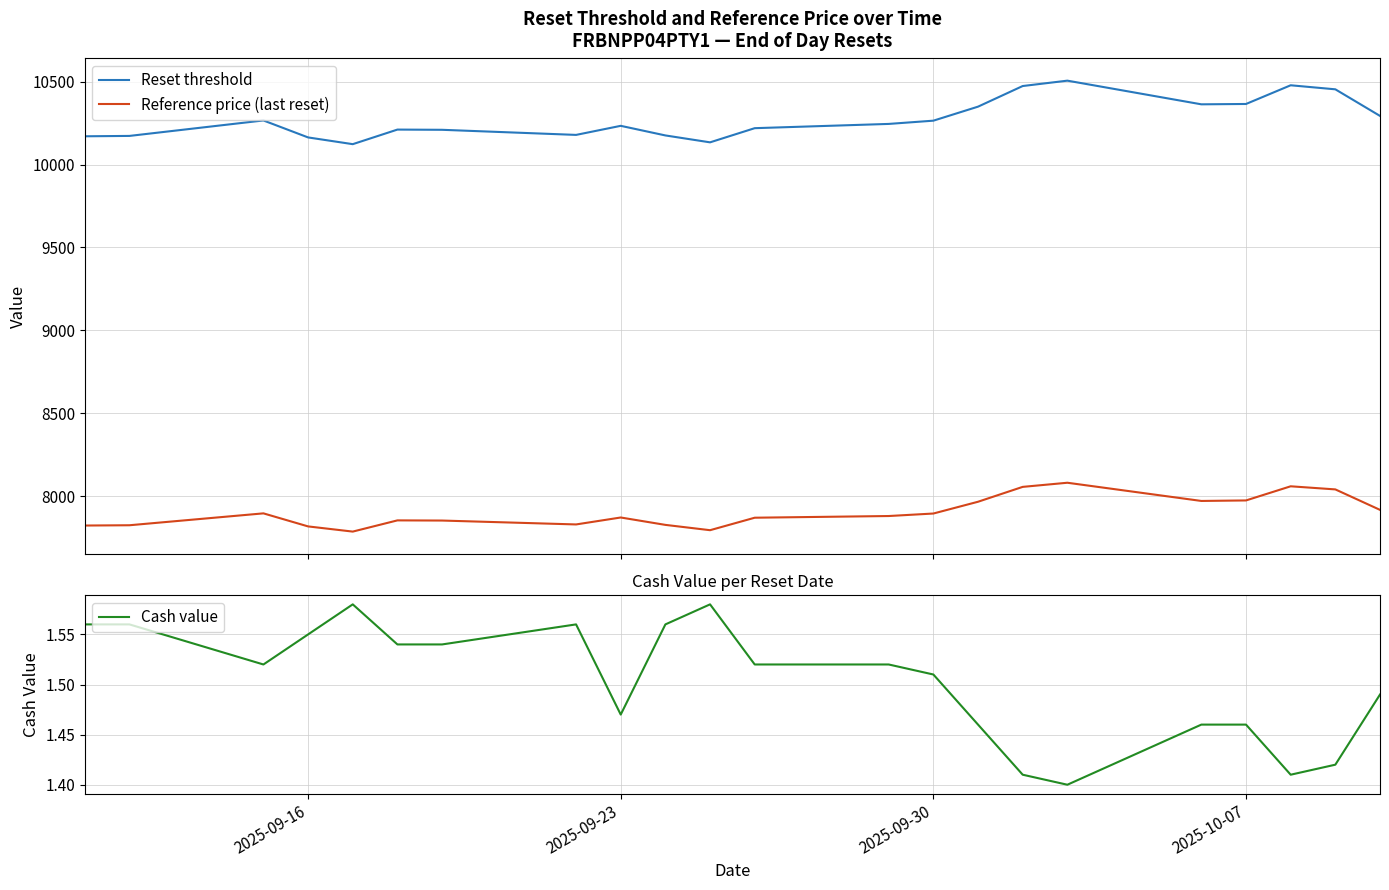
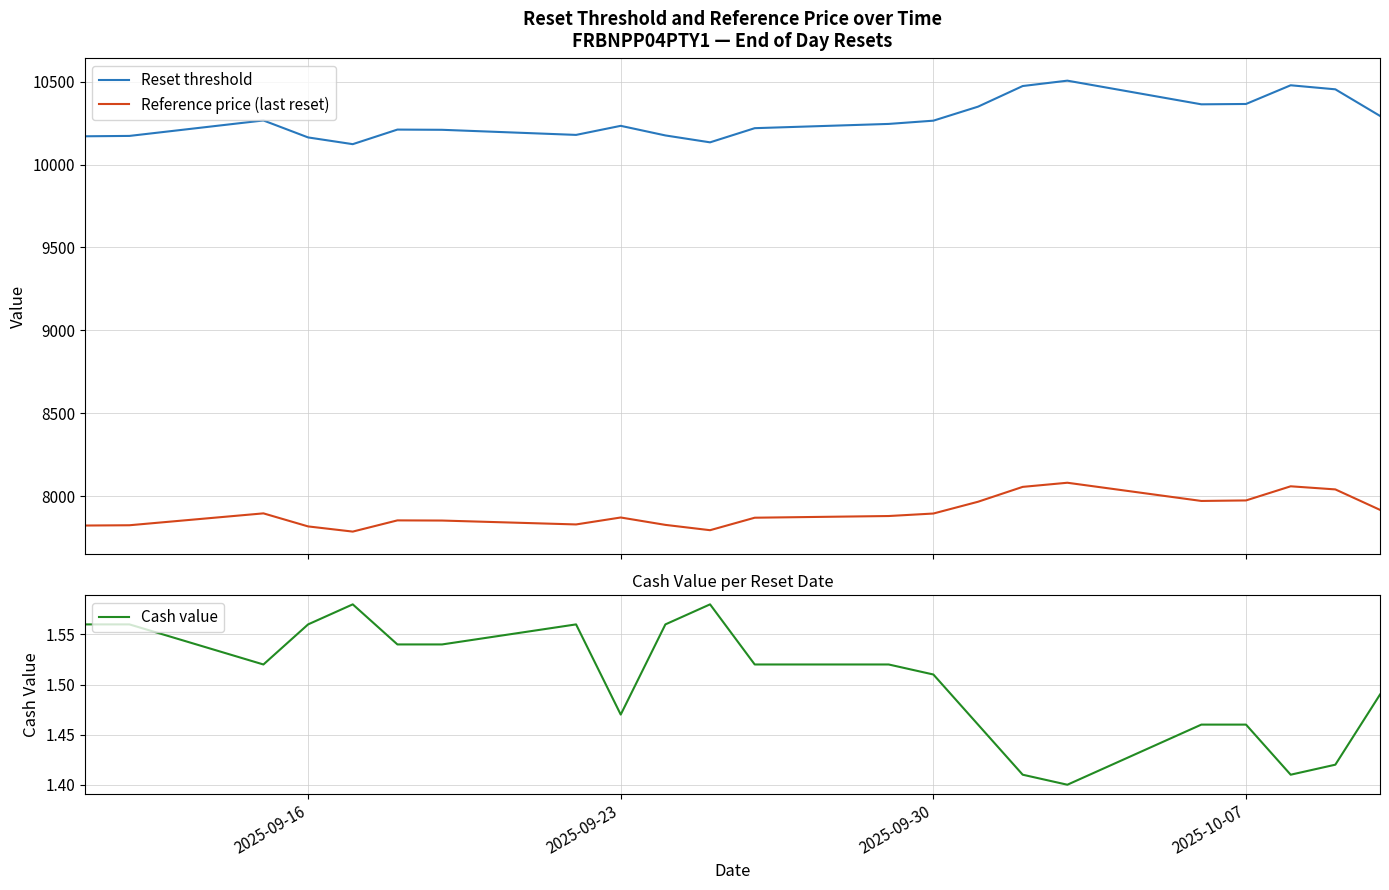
  {
    "Cash Value per Reset Date": {
-     "2025-09-16": 1.55,
+     "2025-09-16": 1.56,
      "2025-09-23": 1.47,
      "2025-09-30": 1.51,
      "2025-10-07": 1.46
    }
  }
